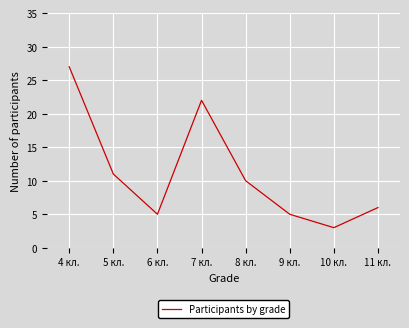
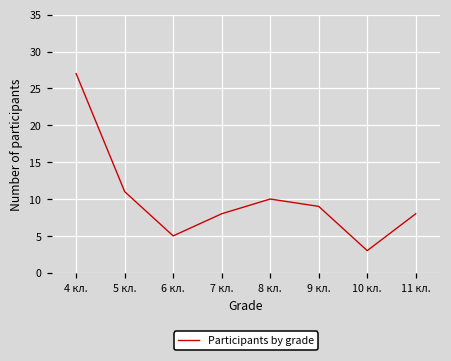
  {
    "4 кл.": 27,
    "5 кл.": 11,
    "6 кл.": 5,
-   "7 кл.": 22,
+   "7 кл.": 8,
    "8 кл.": 10,
-   "9 кл.": 5,
+   "9 кл.": 9,
    "10 кл.": 3,
-   "11 кл.": 6
+   "11 кл.": 8
  }
